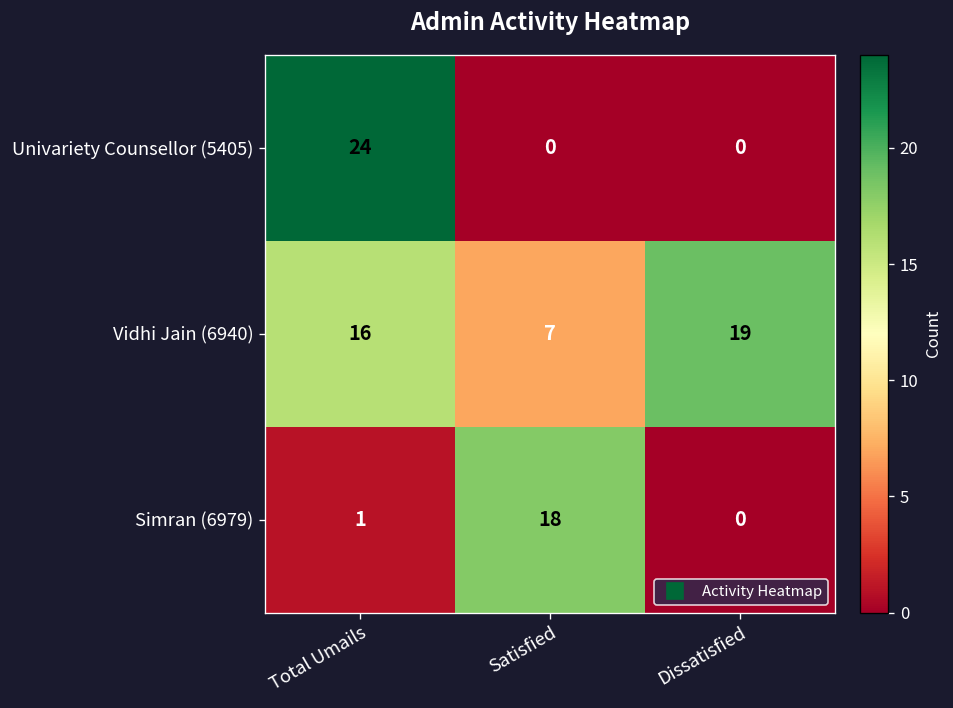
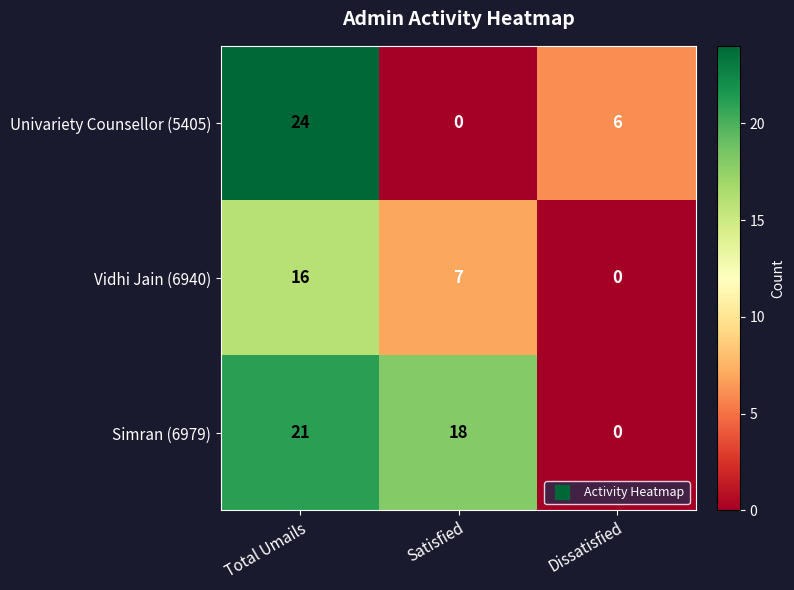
  {
    "Univariety Counsellor (5405)": {
      "Total Umails": 24,
      "Satisfied": 0,
-     "Dissatisfied": 0
+     "Dissatisfied": 6
    },
    "Vidhi Jain (6940)": {
      "Total Umails": 16,
      "Satisfied": 7,
-     "Dissatisfied": 19
+     "Dissatisfied": 0
    },
    "Simran (6979)": {
-     "Total Umails": 1,
+     "Total Umails": 21,
      "Satisfied": 18,
      "Dissatisfied": 0
    }
  }
